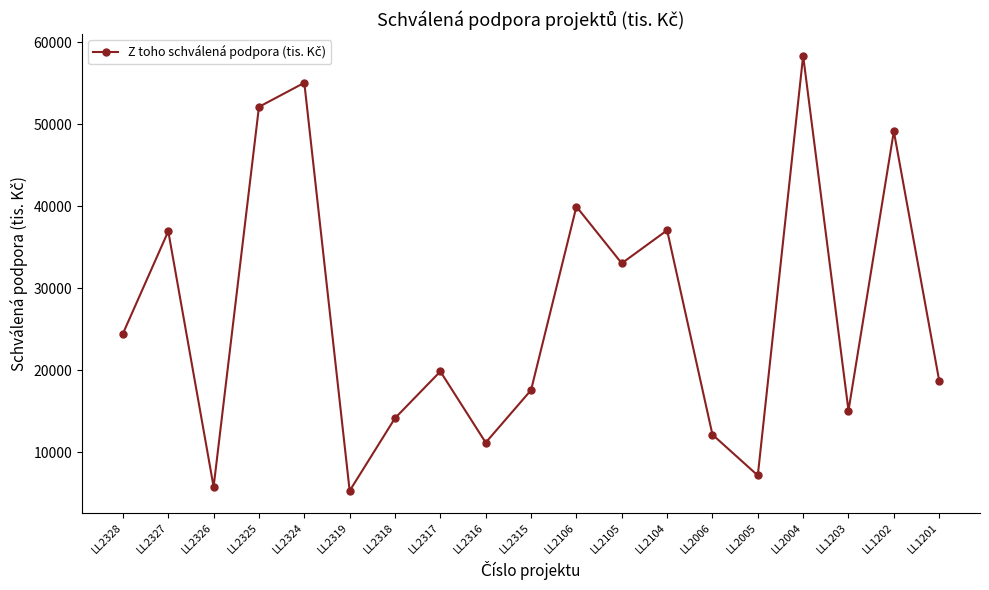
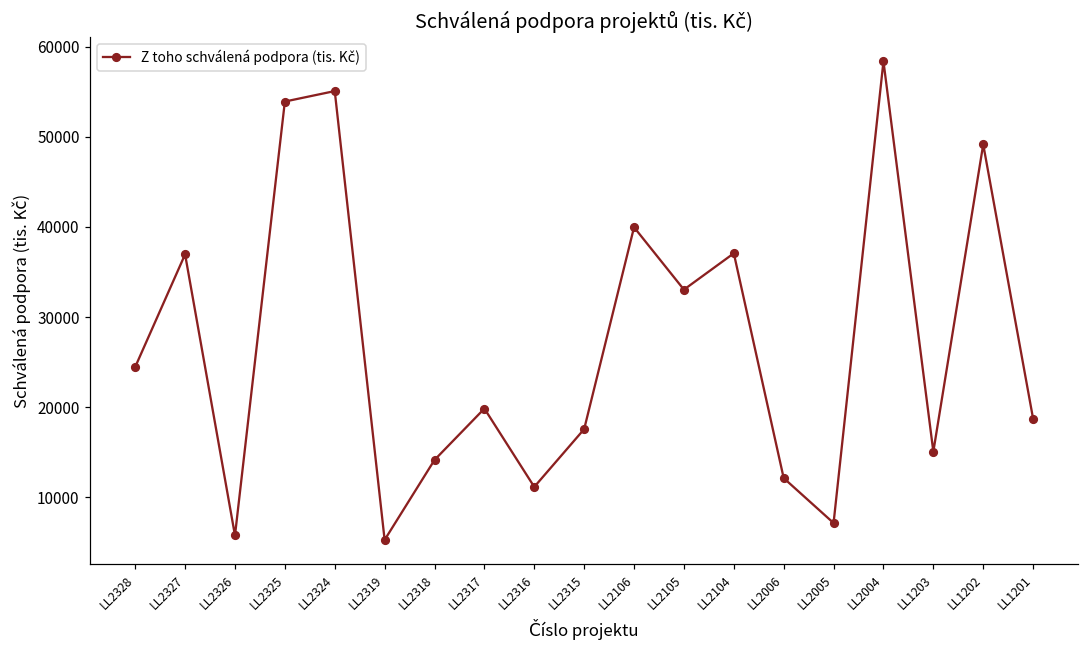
  {
    "LL2328": 24000,
    "LL2327": 37000,
    "LL2326": 6000,
-   "LL2325": 52000,
+   "LL2325": 54000,
    "LL2324": 55000,
    "LL2319": 5000,
    "LL2318": 14000,
    "LL2317": 20000,
    "LL2316": 11000,
    "LL2315": 18000,
    "LL2106": 40000,
    "LL2105": 33000,
    "LL2104": 37000,
    "LL2006": 12000,
    "LL2005": 7000,
    "LL2004": 58000,
    "LL1203": 15000,
    "LL1202": 49000,
    "LL1201": 19000
  }
